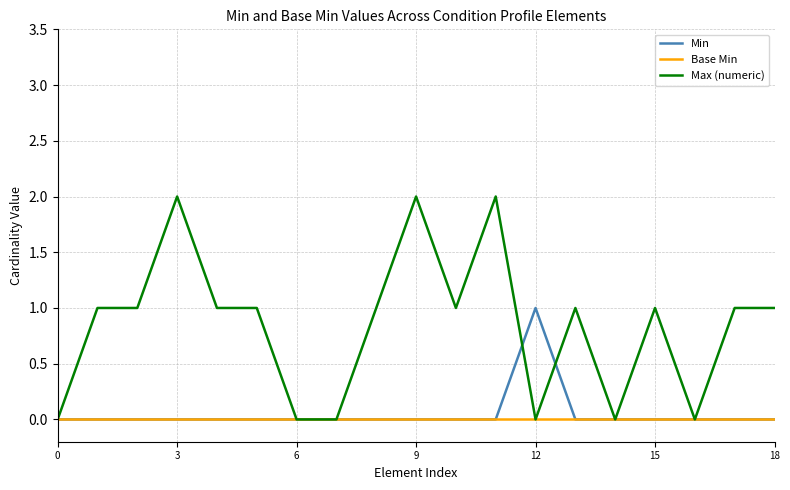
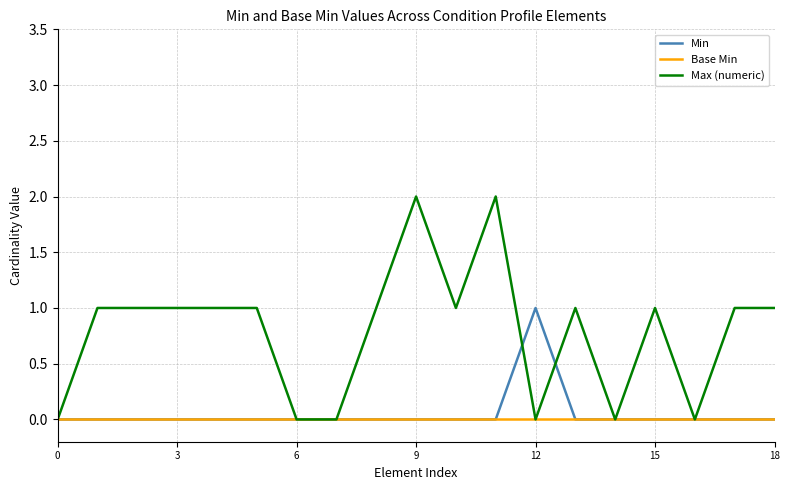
  {
    "Min": {
      "12": 1
    },
    "Max (numeric)": {
-     "3": 2,
+     "3": 1,
      "9": 2,
      "15": 1,
      "18": 1
    }
  }
